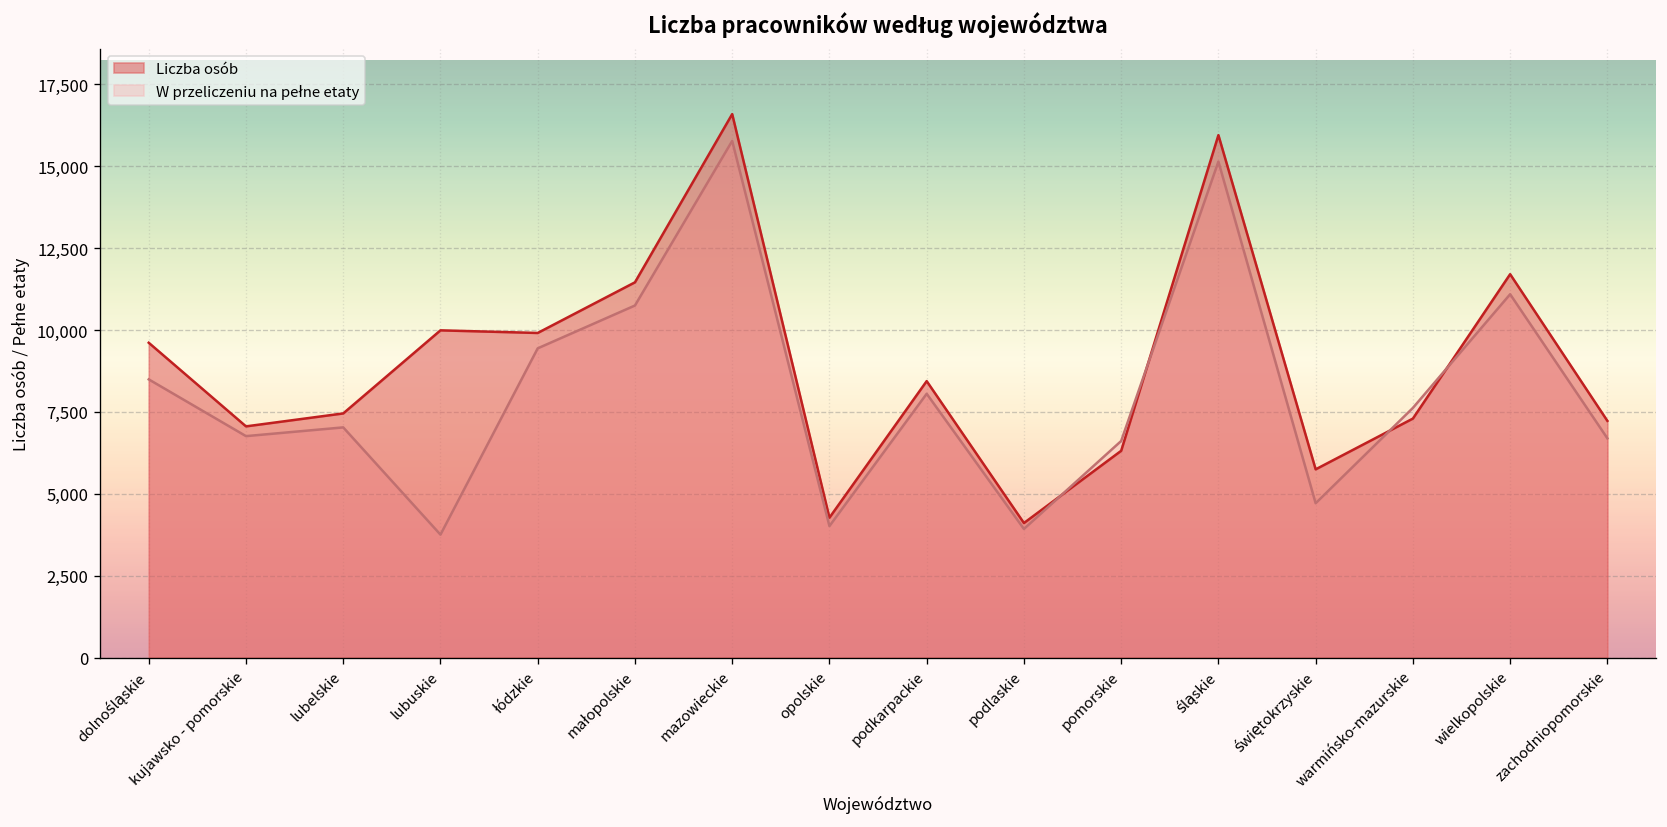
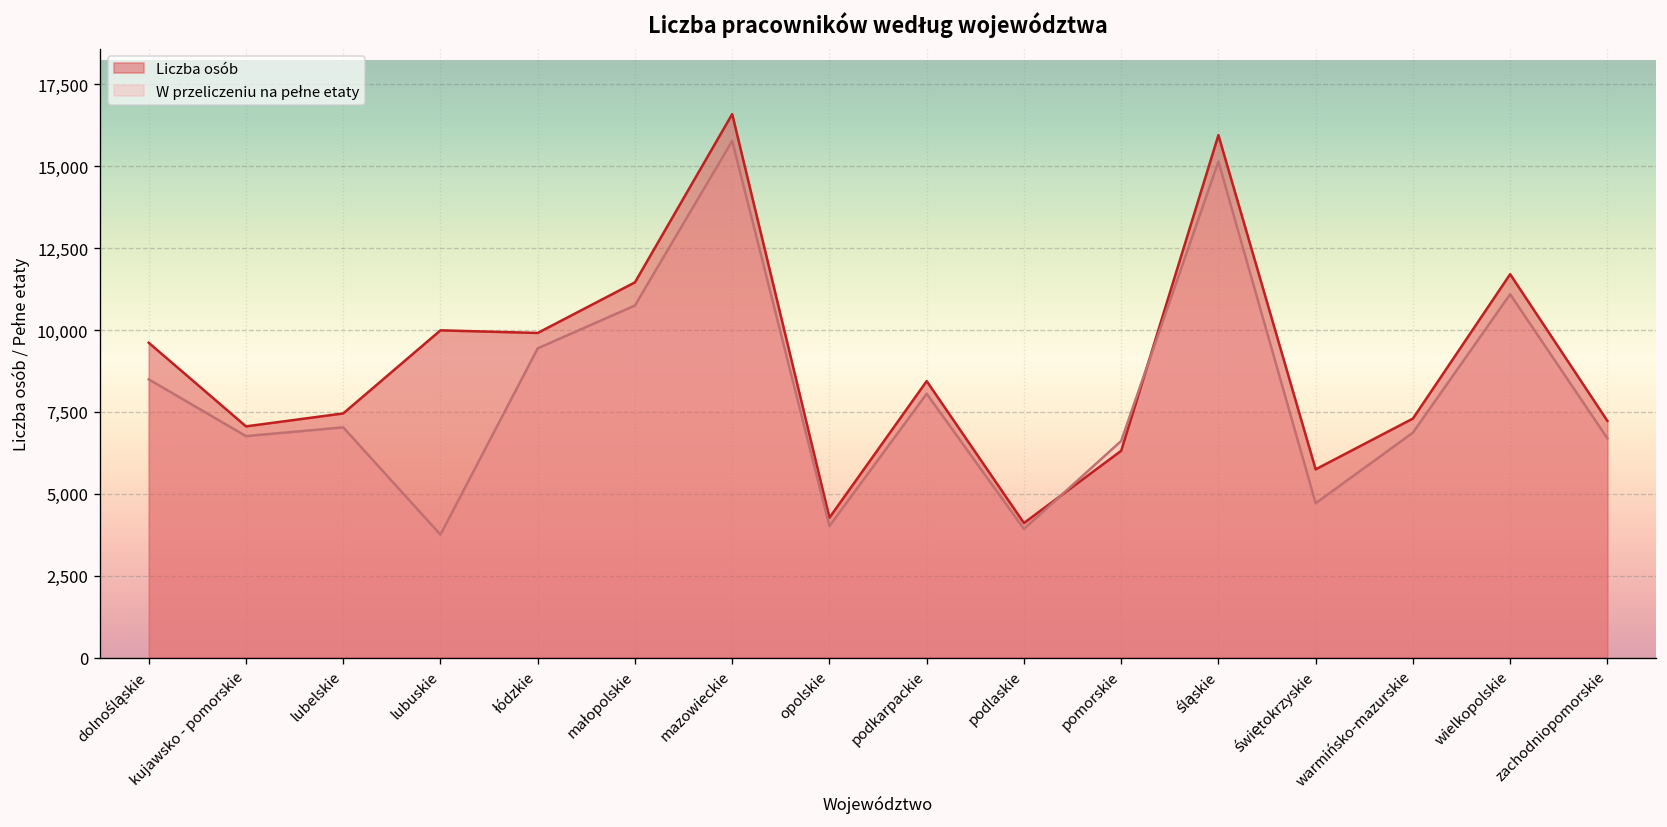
  {
    "Liczba osób": {
      "dolnośląskie": "9,600",
      "kujawsko - pomorskie": "7,100",
      "lubelskie": "7,500",
      "lubuskie": "10,000",
      "łódzkie": "9,900",
      "małopolskie": "11,500",
      "mazowieckie": "16,600",
      "opolskie": "4,300",
      "podkarpackie": "8,400",
      "podlaskie": "4,100",
      "pomorskie": "6,300",
      "śląskie": "16,000",
      "świętokrzyskie": "5,700",
      "warmińsko-mazurskie": "7,300",
      "wielkopolskie": "11,700",
      "zachodniopomorskie": "7,200"
    },
    "W przeliczeniu na pełne etaty": {
      "dolnośląskie": "8,500",
      "kujawsko - pomorskie": "6,800",
      "lubelskie": "7,000",
      "lubuskie": "3,800",
      "łódzkie": "9,400",
      "małopolskie": "10,700",
      "mazowieckie": "15,800",
      "opolskie": "4,000",
      "podkarpackie": "8,100",
      "podlaskie": "3,900",
      "pomorskie": "6,600",
      "śląskie": "15,100",
      "świętokrzyskie": "4,700",
-     "warmińsko-mazurskie": "7,600",
+     "warmińsko-mazurskie": "6,900",
      "wielkopolskie": "11,100",
      "zachodniopomorskie": "6,700"
    }
  }
